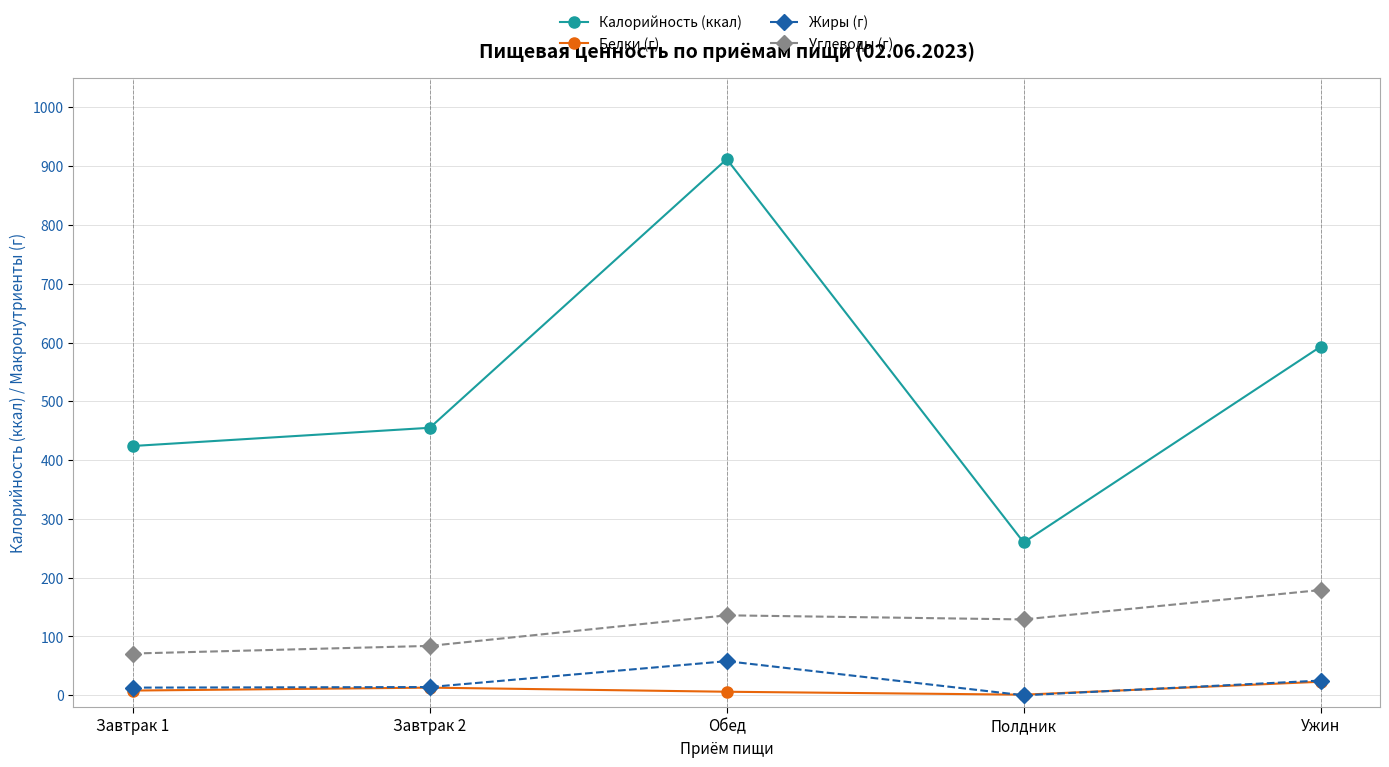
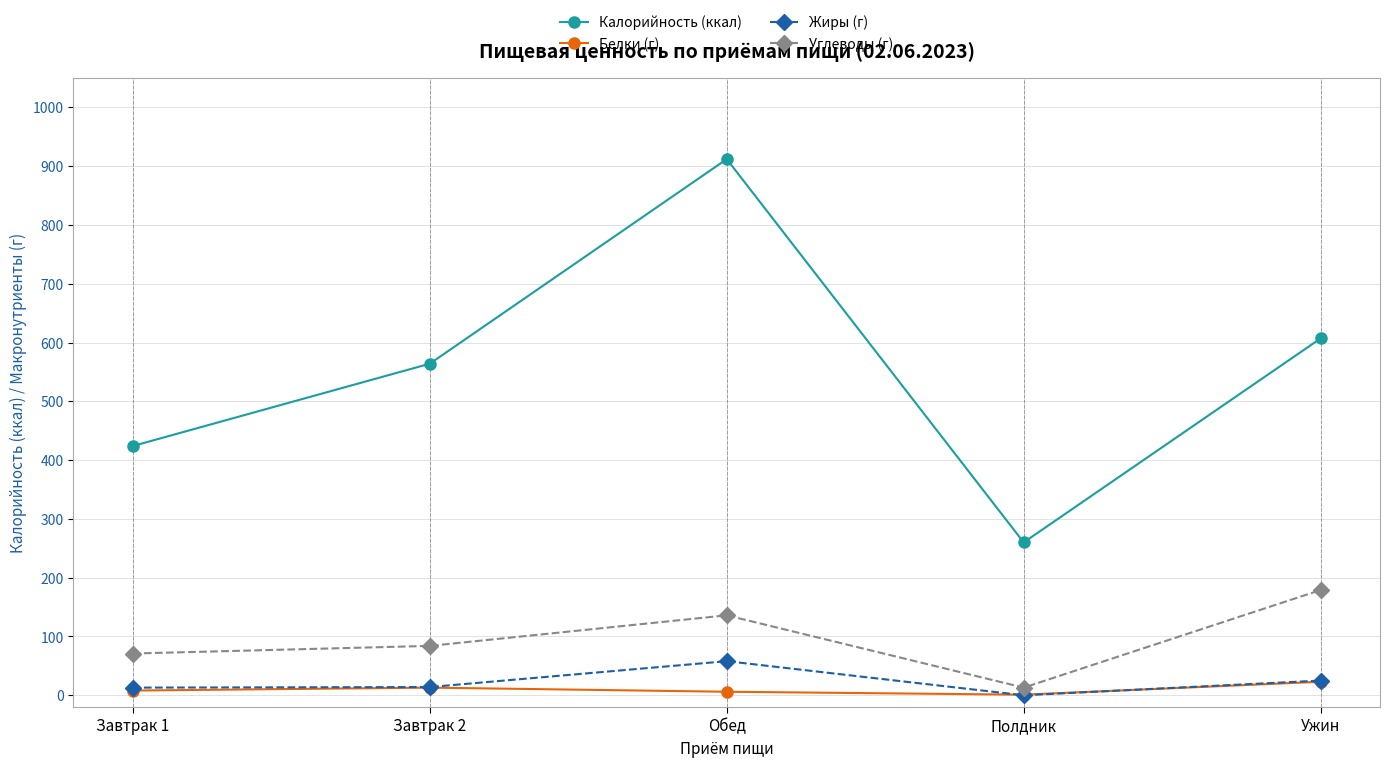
  {
    "Калорийность (ккал)": {
      "Завтрак 1": 420,
-     "Завтрак 2": 460,
+     "Завтрак 2": 560,
      "Обед": 910,
      "Полдник": 260,
-     "Ужин": 590
+     "Ужин": 610
    },
    "Белки (г)": {
      "Завтрак 1": 10,
      "Обед": 10
    },
    "Жиры (г)": {
      "Завтрак 1": 10,
      "Обед": 60
    },
    "Углеводы (г)": {
      "Завтрак 1": 70,
      "Завтрак 2": 80,
      "Обед": 140,
-     "Полдник": 130,
+     "Полдник": 10,
      "Ужин": 180
    }
  }
